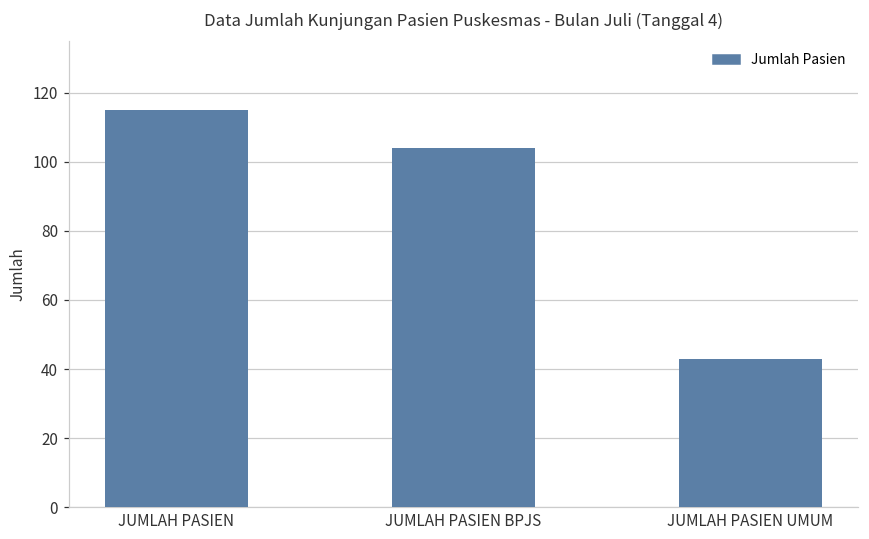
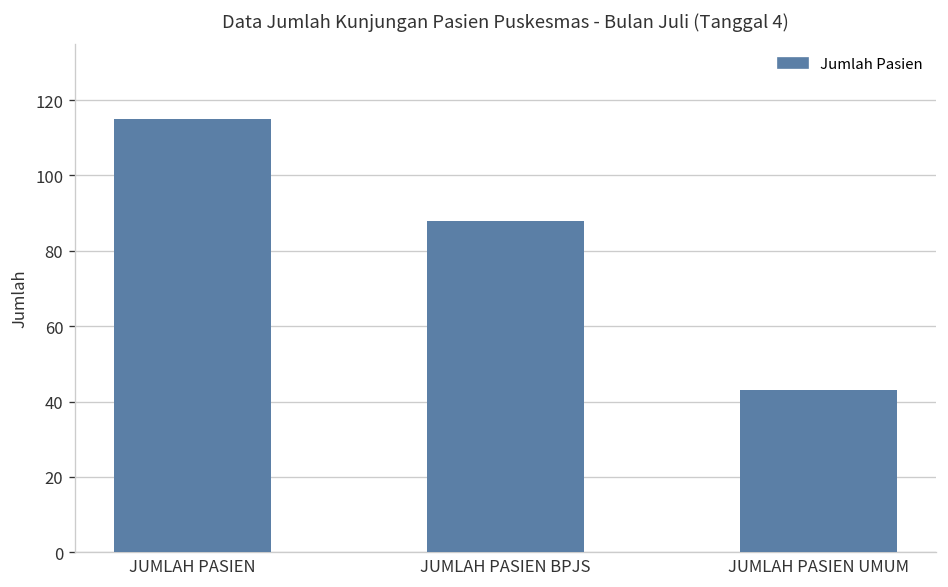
  {
    "JUMLAH PASIEN": 115,
-   "JUMLAH PASIEN BPJS": 104,
+   "JUMLAH PASIEN BPJS": 88,
    "JUMLAH PASIEN UMUM": 43
  }
